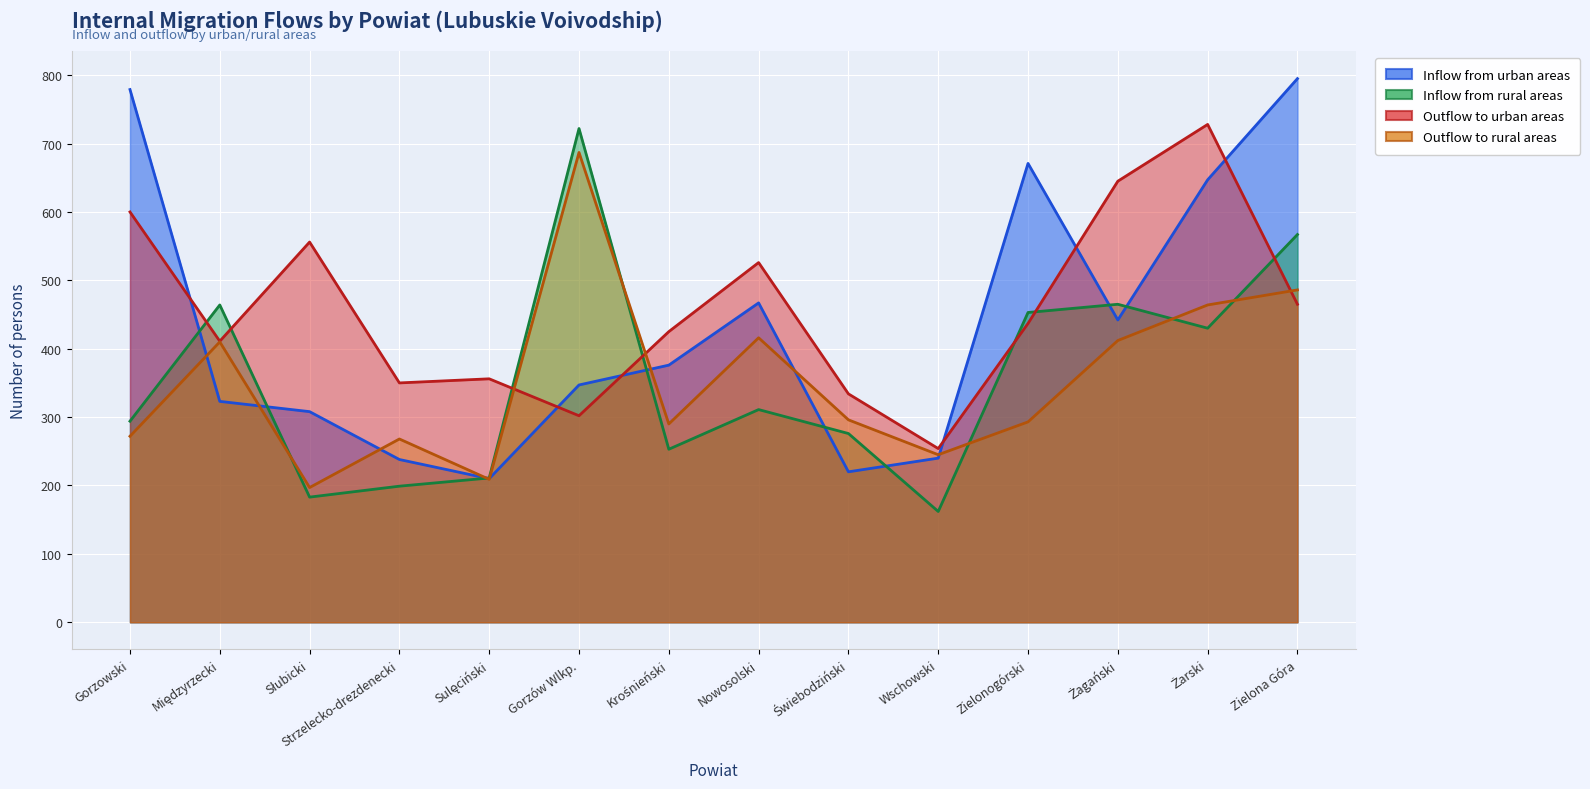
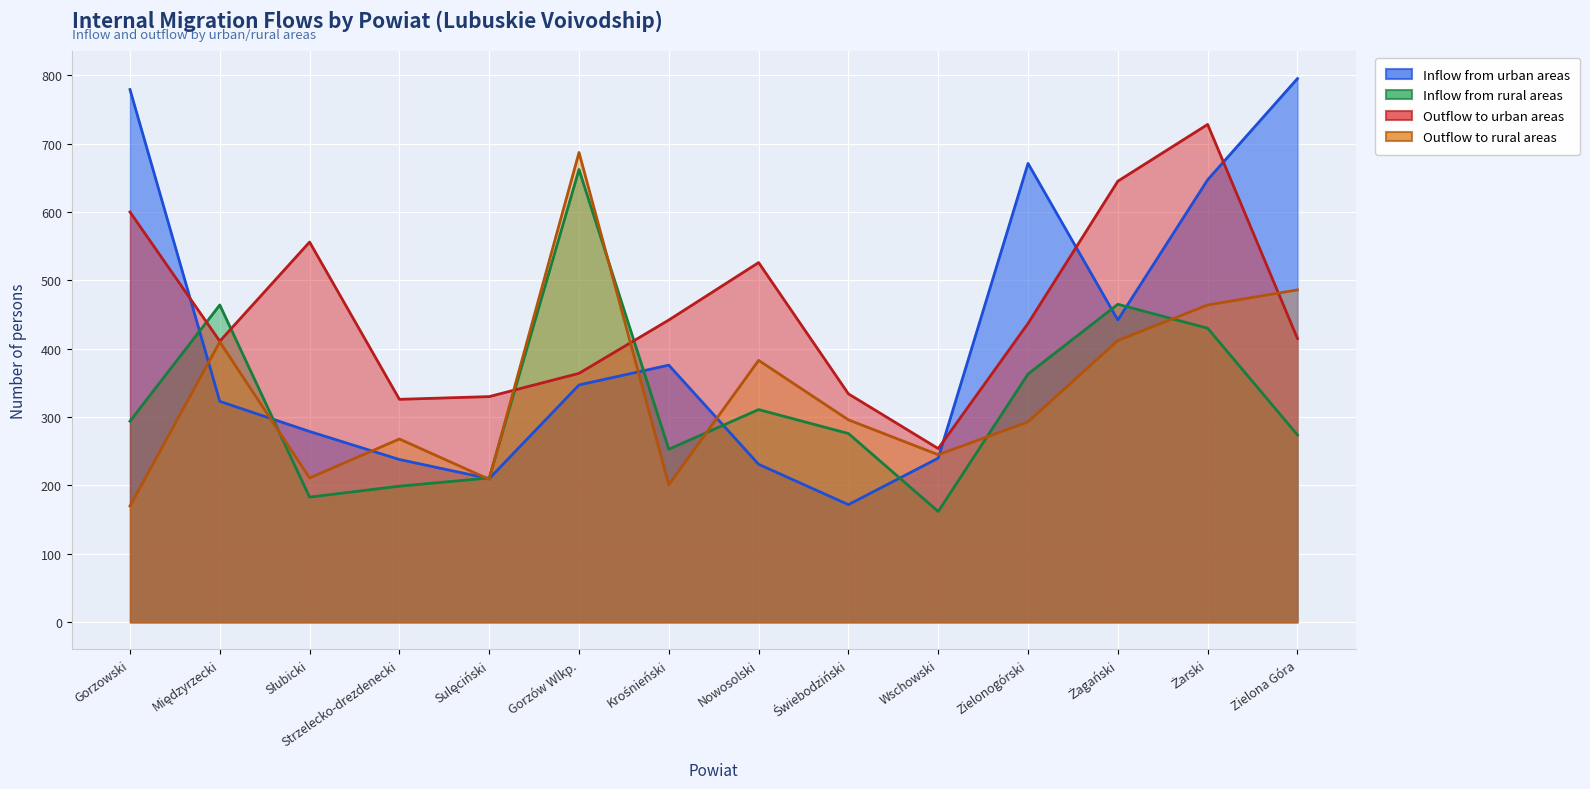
  {
    "Inflow from urban areas": {
      "Gorzowski": 780,
      "Międzyrzecki": 320,
-     "Słubicki": 310,
+     "Słubicki": 280,
      "Strzelecko-drezdenecki": 240,
      "Gorzów Wlkp.": 350,
      "Krośnieński": 380,
-     "Nowosolski": 470,
-     "Świebodziński": 220,
+     "Nowosolski": 230,
+     "Świebodziński": 170,
      "Wschowski": 240,
      "Zielonogórski": 670,
      "Żagański": 440,
      "Żarski": 650,
      "Zielona Góra": 800
    },
    "Inflow from rural areas": {
      "Gorzowski": 290,
      "Międzyrzecki": 460,
      "Słubicki": 180,
      "Strzelecko-drezdenecki": 200,
-     "Gorzów Wlkp.": 720,
+     "Gorzów Wlkp.": 660,
      "Krośnieński": 250,
      "Nowosolski": 310,
      "Świebodziński": 280,
      "Wschowski": 160,
-     "Zielonogórski": 450,
+     "Zielonogórski": 360,
      "Żagański": 470,
      "Żarski": 430,
-     "Zielona Góra": 570
+     "Zielona Góra": 270
    },
    "Outflow to urban areas": {
      "Gorzowski": 600,
      "Słubicki": 560,
-     "Strzelecko-drezdenecki": 350,
-     "Sulęciński": 360,
-     "Gorzów Wlkp.": 300,
-     "Krośnieński": 430,
+     "Strzelecko-drezdenecki": 330,
+     "Sulęciński": 330,
+     "Gorzów Wlkp.": 360,
+     "Krośnieński": 440,
      "Nowosolski": 530,
      "Świebodziński": 330,
      "Wschowski": 250,
      "Zielonogórski": 440,
      "Żagański": 650,
      "Żarski": 730,
-     "Zielona Góra": 470
+     "Zielona Góra": 420
    },
    "Outflow to rural areas": {
-     "Gorzowski": 270,
-     "Słubicki": 200,
+     "Gorzowski": 170,
+     "Słubicki": 210,
      "Strzelecko-drezdenecki": 270,
      "Gorzów Wlkp.": 690,
-     "Krośnieński": 290,
-     "Nowosolski": 420,
+     "Krośnieński": 200,
+     "Nowosolski": 380,
      "Świebodziński": 300,
      "Wschowski": 250,
      "Zielonogórski": 290,
      "Żagański": 410,
      "Żarski": 460,
      "Zielona Góra": 490
    }
  }
